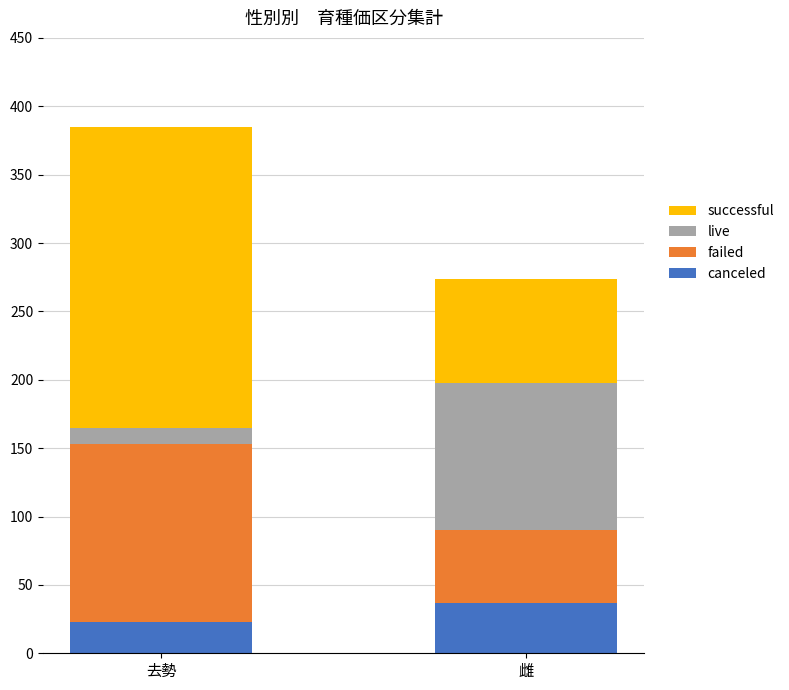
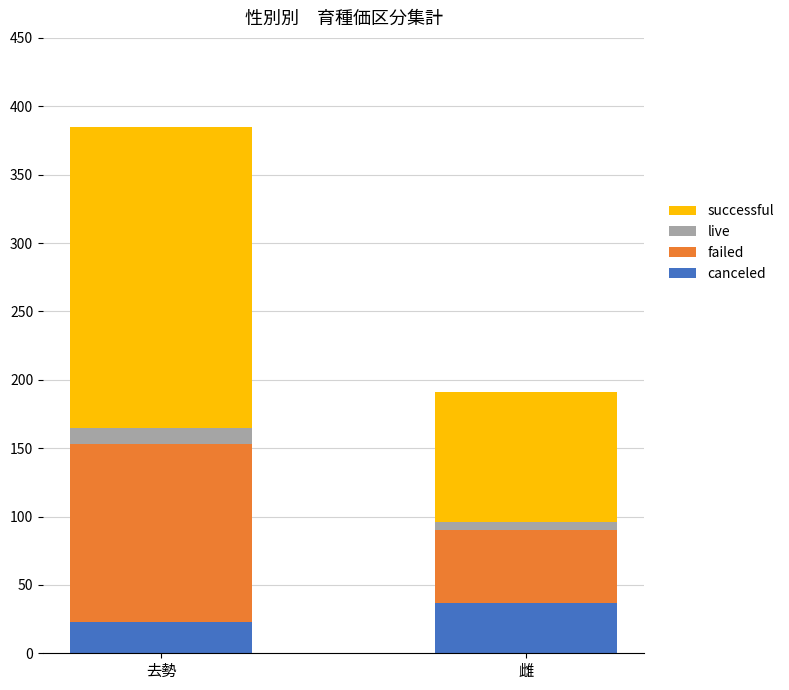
  {
    "canceled": {
      "去勢": 23,
      "雌": 37
    },
    "failed": {
      "去勢": 130,
      "雌": 53
    },
    "live": {
      "去勢": 12,
-     "雌": 108
+     "雌": 6
    },
    "successful": {
      "去勢": 220,
-     "雌": 76
+     "雌": 95
    }
  }
